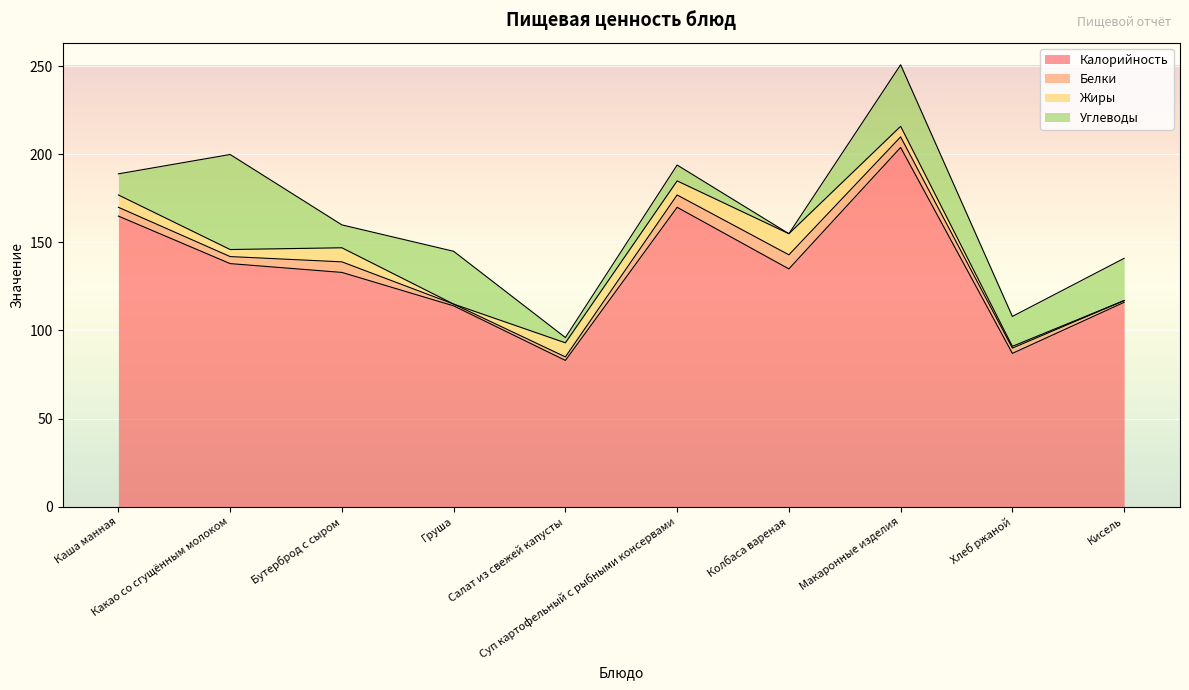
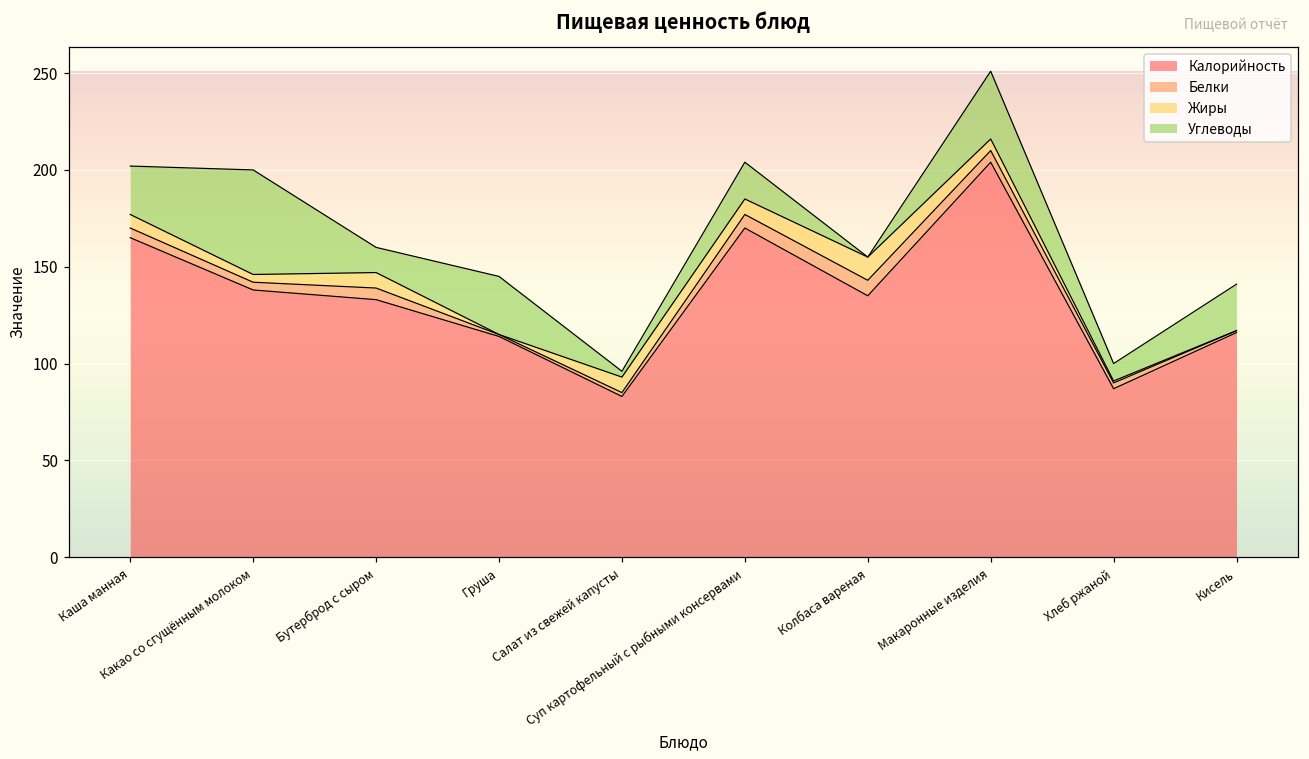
  {
    "Углеводы": {
-     "Каша манная": 12,
+     "Каша манная": 25,
      "Какао со сгущённым молоком": 54,
      "Бутерброд с сыром": 13,
      "Груша": 30,
      "Салат из свежей капусты": 3,
-     "Суп картофельный с рыбными консервами": 9,
+     "Суп картофельный с рыбными консервами": 19,
      "Макаронные изделия": 35,
-     "Хлеб ржаной": 17,
+     "Хлеб ржаной": 9,
      "Кисель": 24
    }
  }
